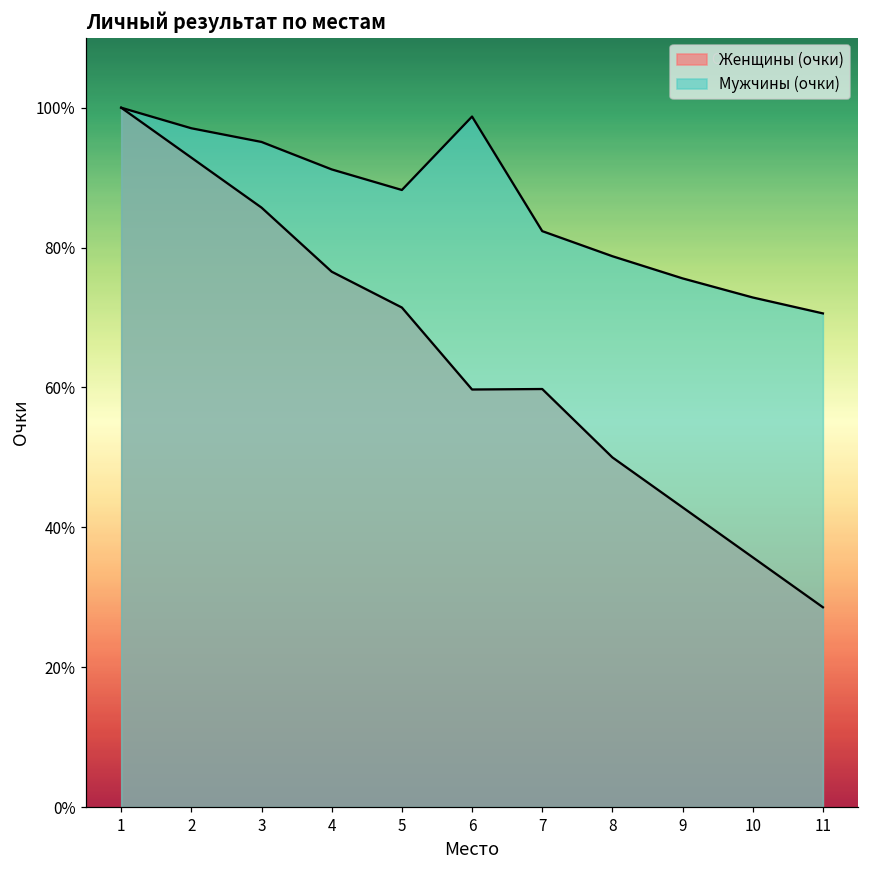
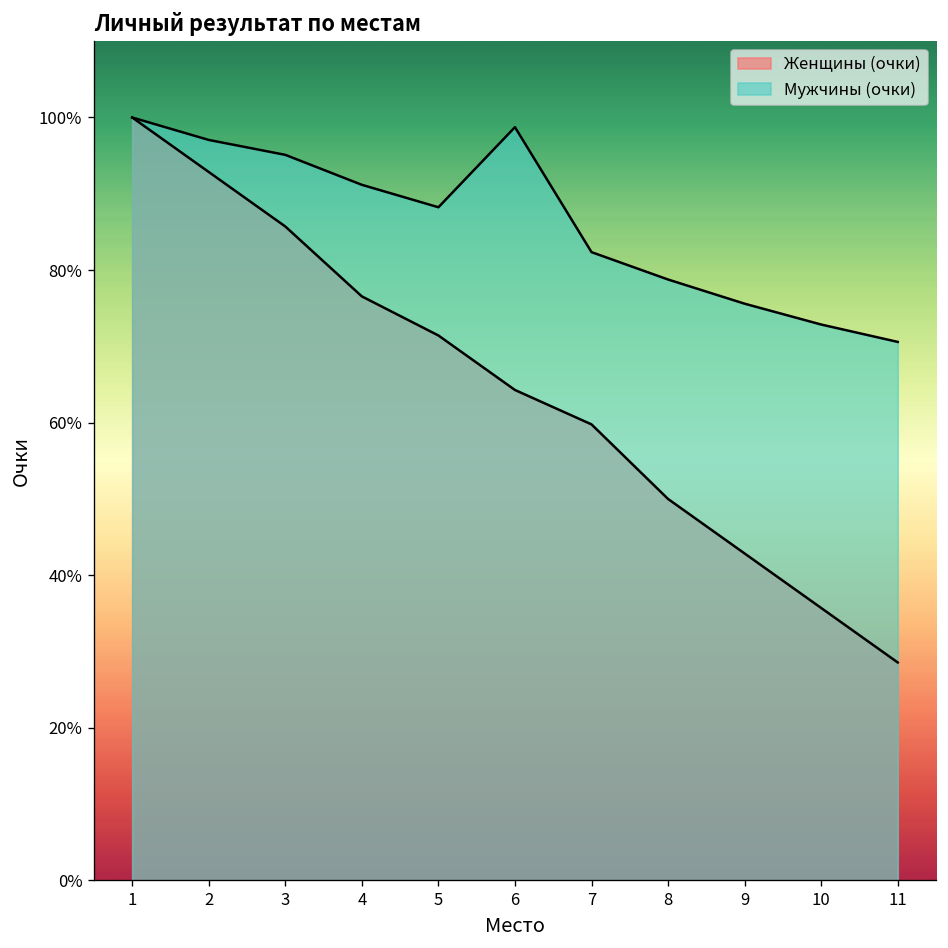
  {
    "Женщины (очки)": {
      "2": "93%",
      "3": "86%",
      "4": "77%",
      "5": "71%",
-     "6": "60%",
+     "6": "64%",
      "7": "60%",
      "8": "50%",
      "9": "43%",
      "10": "36%",
      "11": "29%"
    },
    "Мужчины (очки)": {
      "2": "97%",
      "3": "95%",
      "4": "91%",
      "5": "88%",
      "6": "99%",
      "7": "82%",
      "8": "79%",
      "9": "76%",
      "10": "73%",
      "11": "71%"
    }
  }
